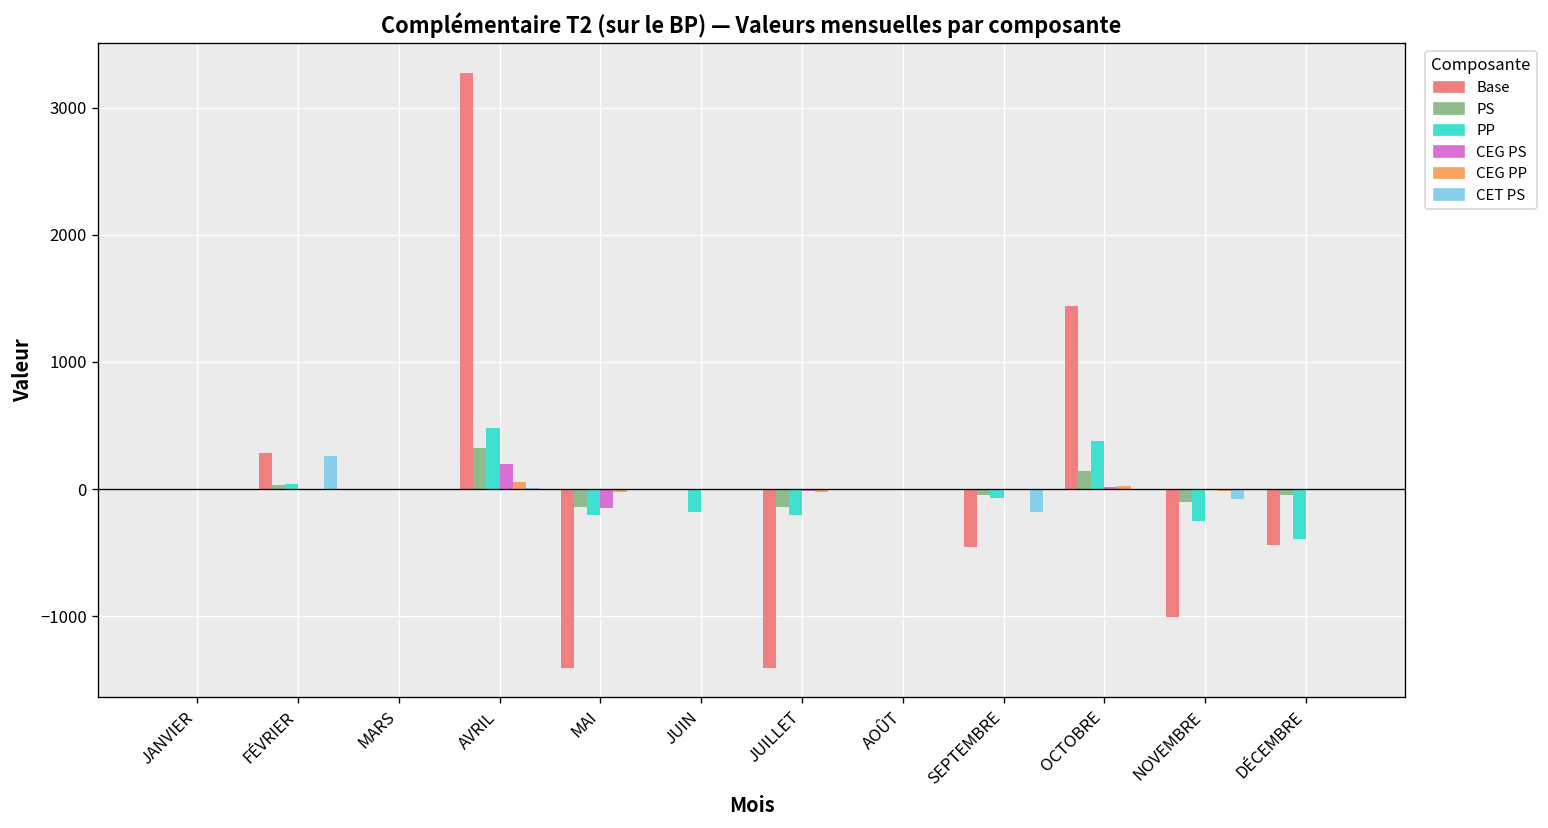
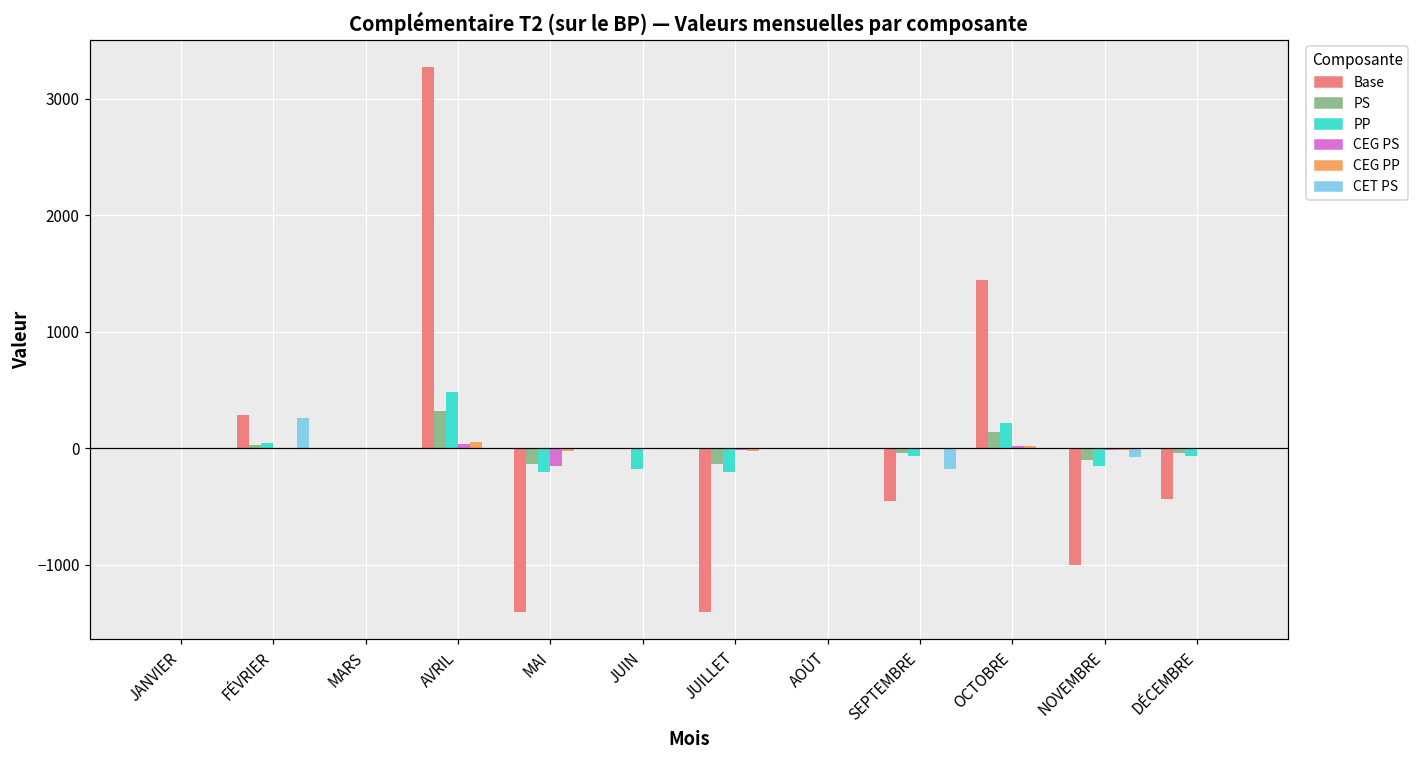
  {
    "PS": {
      "JANVIER": 0,
      "FÉVRIER": 30,
      "MARS": 0,
      "AVRIL": 320,
      "MAI": -140,
      "JUILLET": -140,
      "SEPTEMBRE": -40,
      "OCTOBRE": 140,
      "NOVEMBRE": -100,
      "DÉCEMBRE": -40
    },
    "PP": {
      "JANVIER": 0,
      "FÉVRIER": 40,
      "MARS": 0,
      "AVRIL": 480,
      "MAI": -210,
      "JUIN": -180,
      "JUILLET": -210,
      "SEPTEMBRE": -70,
-     "OCTOBRE": 380,
-     "NOVEMBRE": -250,
-     "DÉCEMBRE": -390
+     "OCTOBRE": 210,
+     "NOVEMBRE": -150,
+     "DÉCEMBRE": -60
    },
    "CEG PS": {
      "JANVIER": 0,
      "FÉVRIER": 0,
      "MARS": 0,
-     "AVRIL": 200,
+     "AVRIL": 40,
      "MAI": -150
    },
    "CET PS": {
      "JANVIER": 0,
      "FÉVRIER": 260,
      "SEPTEMBRE": -180,
      "NOVEMBRE": -80
    }
  }
